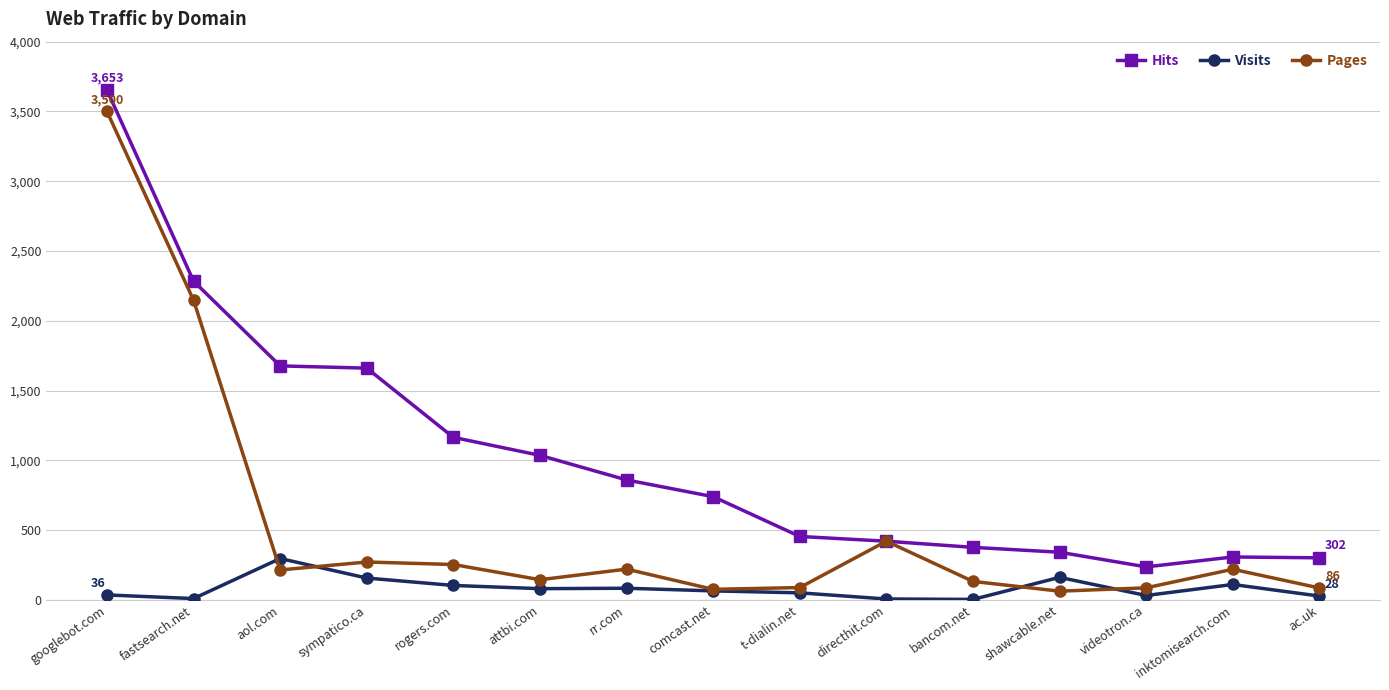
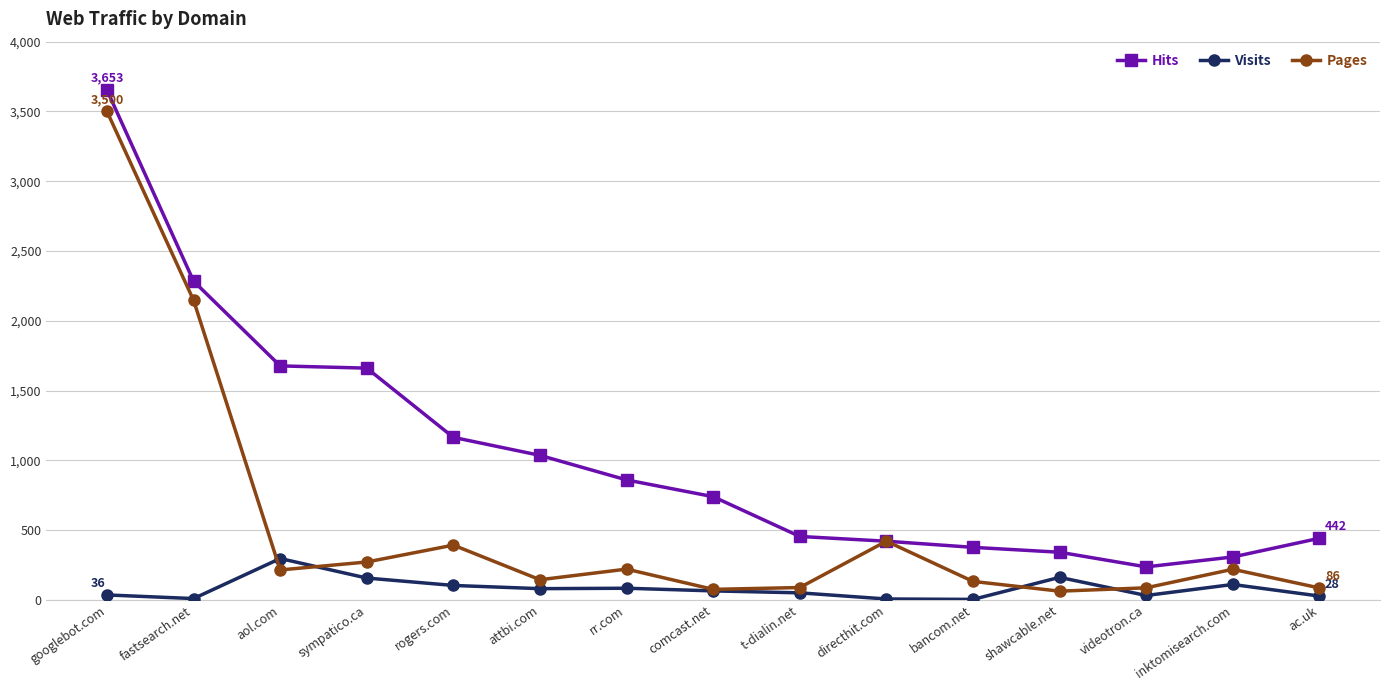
  {
    "Hits": {
      "googlebot.com": "3,653",
-     "ac.uk": "302"
+     "ac.uk": "442"
    },
    "Visits": {
      "googlebot.com": "36"
    },
    "Pages": {
      "fastsearch.net": "2,150",
      "aol.com": "220",
      "sympatico.ca": "270",
-     "rogers.com": "250",
+     "rogers.com": "390",
      "attbi.com": "150",
      "rr.com": "220",
      "t-dialin.net": "90",
      "bancom.net": "130",
      "shawcable.net": "60",
      "videotron.ca": "90",
      "inktomisearch.com": "220"
    }
  }
